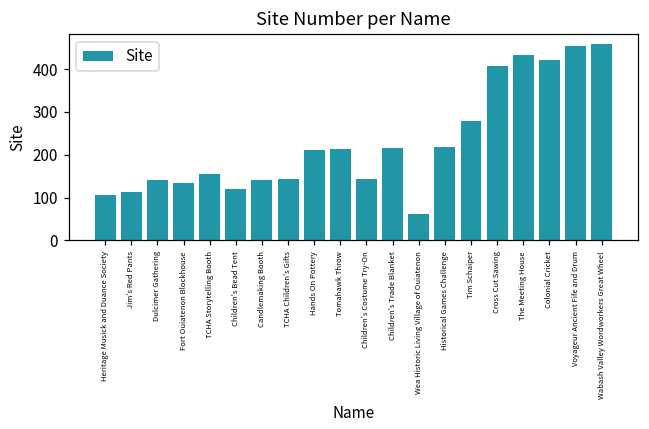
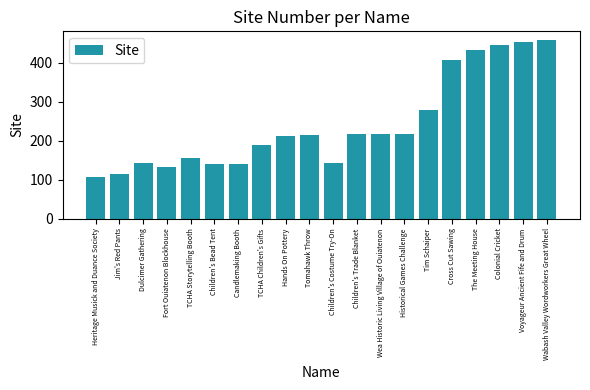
  {
    "Heritage Musick and Duance Society": 110,
    "Jim's Red Pants": 110,
    "Dulcimer Gathering": 140,
    "Fort Ouiatenon Blockhouse": 130,
    "TCHA Storytelling Booth": 160,
-   "Children's Bead Tent": 120,
+   "Children's Bead Tent": 140,
    "Candlemaking Booth": 140,
-   "TCHA Children's Gifts": 140,
+   "TCHA Children's Gifts": 190,
    "Hands On Pottery": 210,
    "Tomahawk Throw": 210,
    "Children's Costume Try-On": 140,
    "Children's Trade Blanket": 220,
-   "Wea Historic Living Village of Ouiatenon": 60,
+   "Wea Historic Living Village of Ouiatenon": 220,
    "Historical Games Challenge": 220,
    "Tim Schaiper": 280,
    "Cross Cut Sawing": 410,
    "The Meeting House": 430,
-   "Colonial Cricket": 420,
+   "Colonial Cricket": 450,
    "Voyageur Ancient Fife and Drum": 450,
    "Wabash Valley Wordworkers Great Wheel": 460
  }
